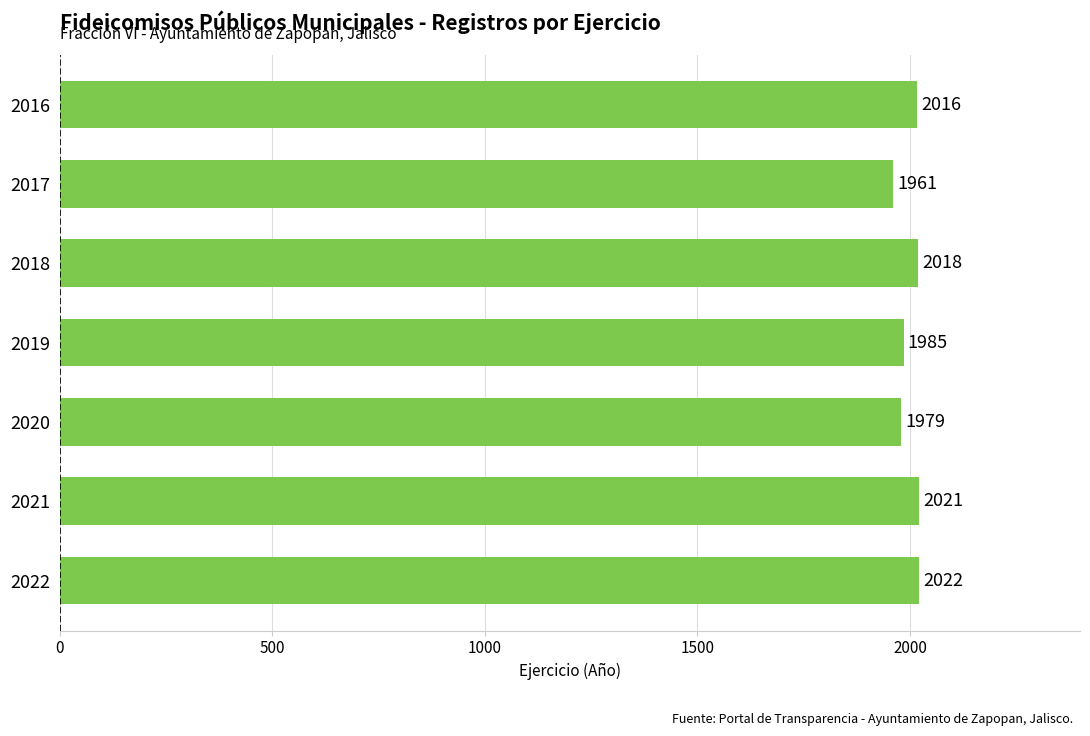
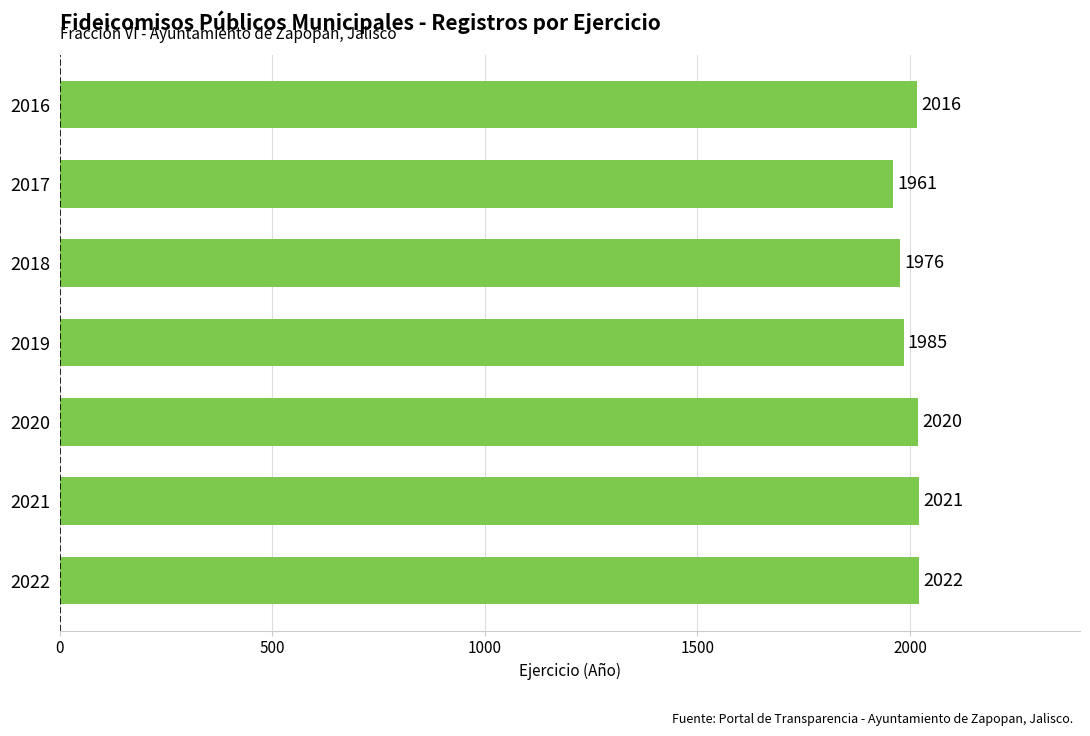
  {
    "2016": 2016,
    "2017": 1961,
-   "2018": 2018,
+   "2018": 1976,
    "2019": 1985,
-   "2020": 1979,
+   "2020": 2020,
    "2021": 2021,
    "2022": 2022
  }
